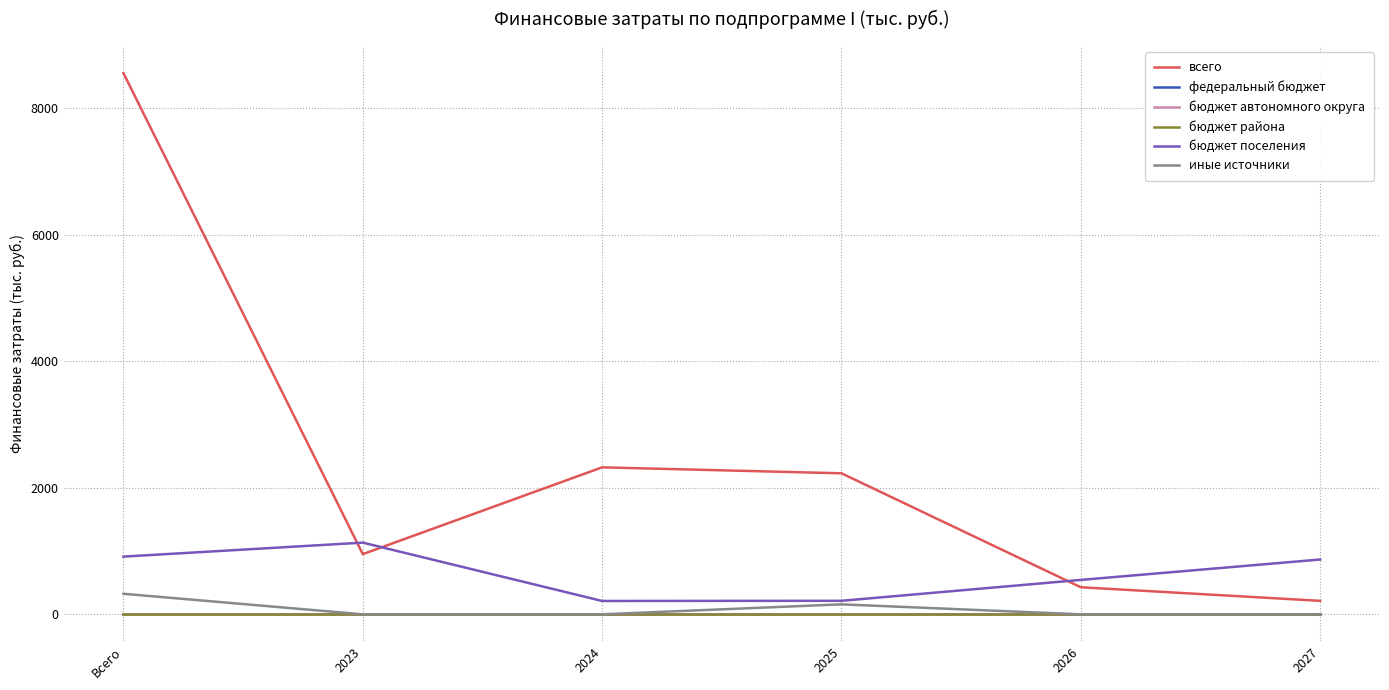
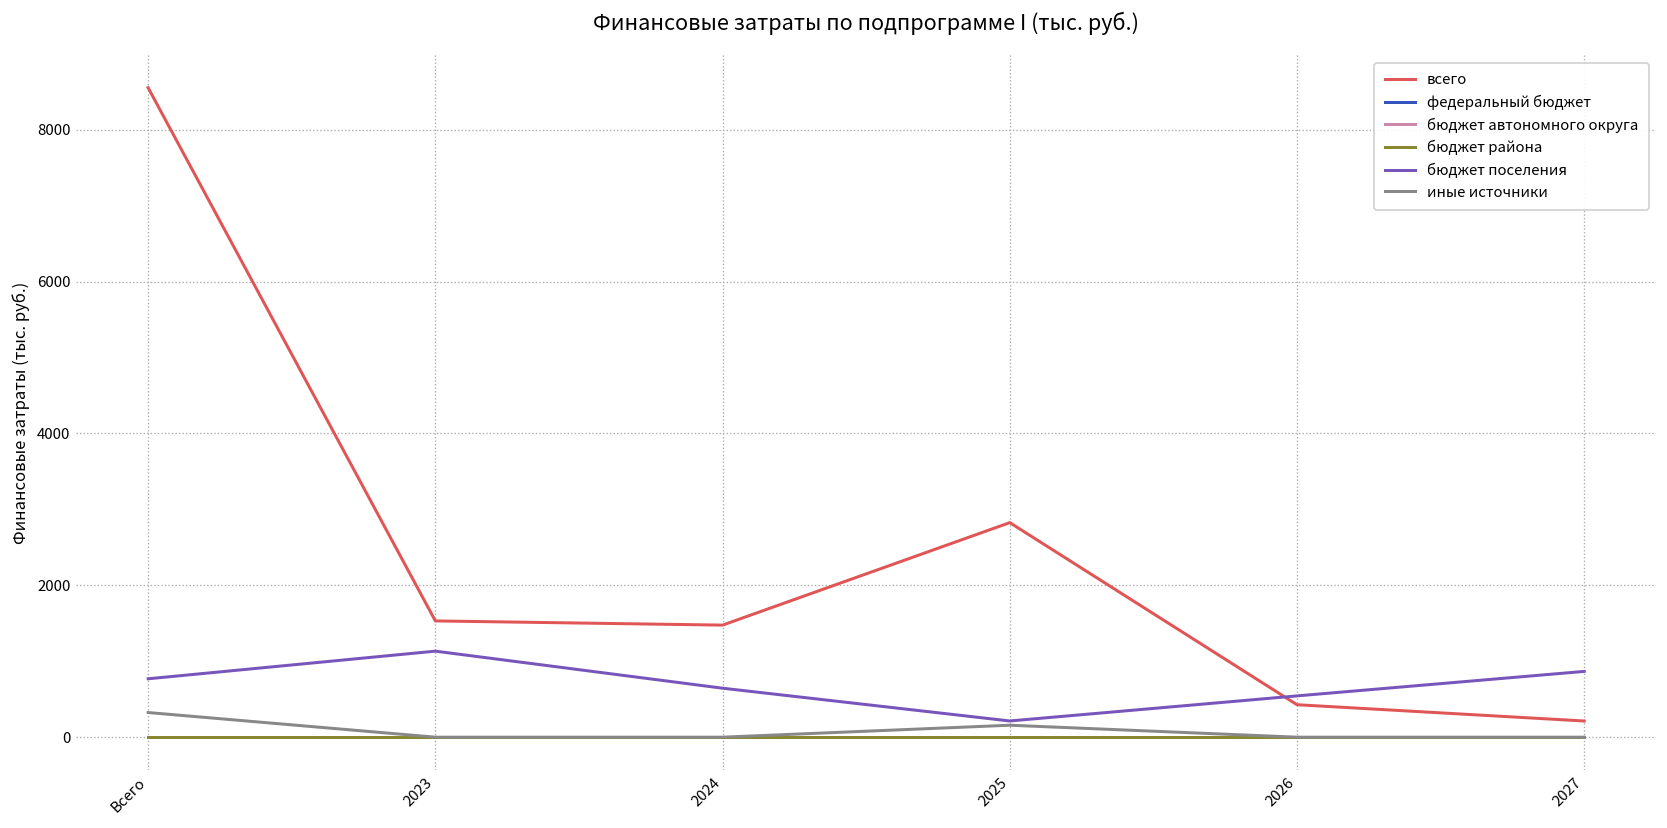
  {
    "всего": {
      "Всего": 8600,
-     "2023": 1000,
-     "2024": 2300,
-     "2025": 2200,
+     "2023": 1500,
+     "2024": 1500,
+     "2025": 2800,
      "2026": 400,
      "2027": 200
    },
    "бюджет района": {
      "Всего": 0,
      "2025": 0
    },
    "бюджет поселения": {
-     "Всего": 900,
+     "Всего": 800,
      "2023": 1100,
-     "2024": 200,
+     "2024": 600,
      "2025": 200,
      "2026": 500,
      "2027": 900
    },
    "иные источники": {
      "Всего": 300,
      "2025": 200
    }
  }
